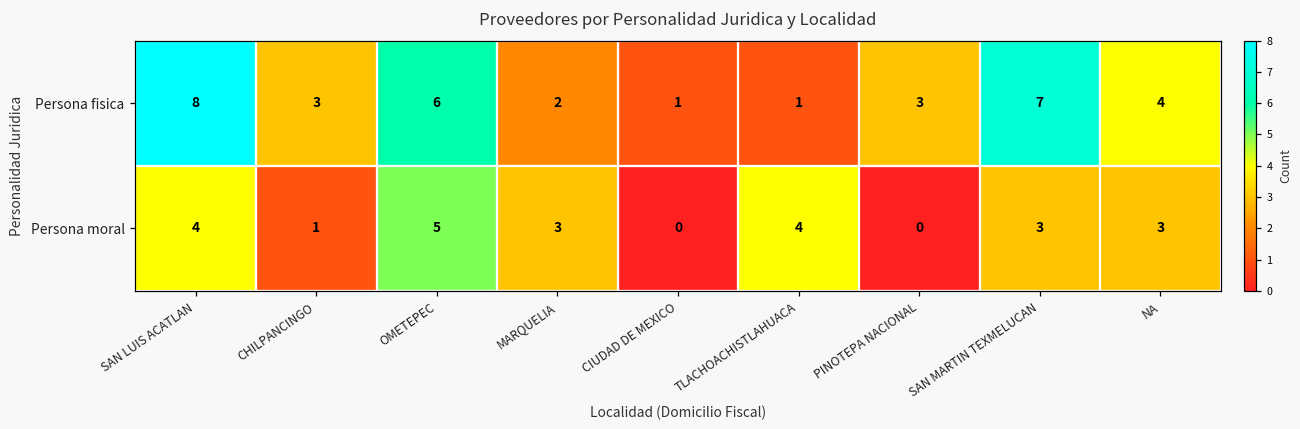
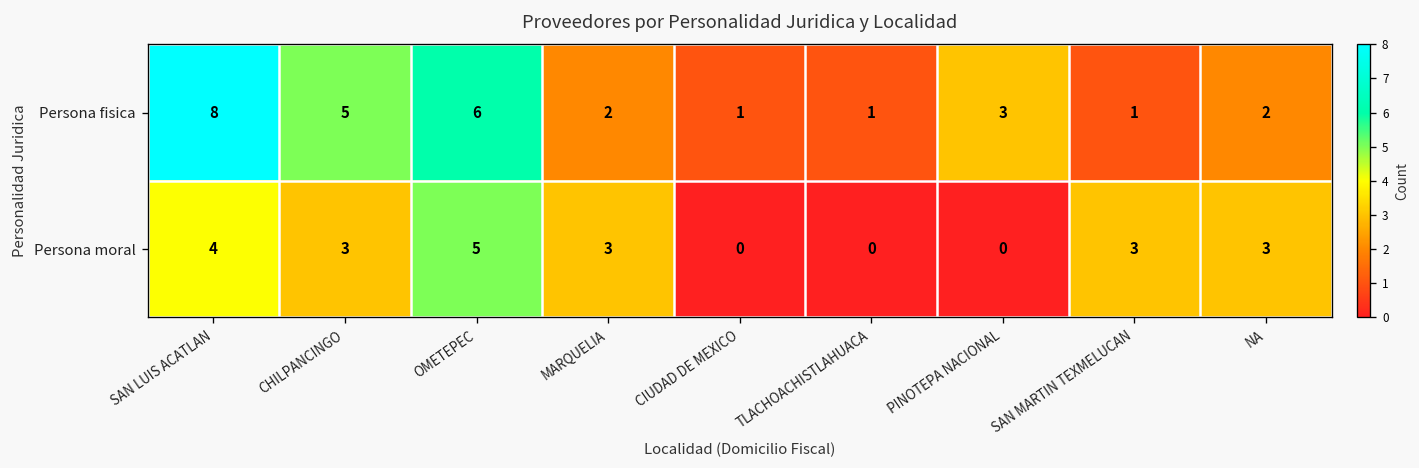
  {
    "Persona fisica": {
      "SAN LUIS ACATLAN": 8,
-     "CHILPANCINGO": 3,
+     "CHILPANCINGO": 5,
      "OMETEPEC": 6,
      "MARQUELIA": 2,
      "CIUDAD DE MEXICO": 1,
      "TLACHOACHISTLAHUACA": 1,
      "PINOTEPA NACIONAL": 3,
-     "SAN MARTIN TEXMELUCAN": 7,
-     "NA": 4
+     "SAN MARTIN TEXMELUCAN": 1,
+     "NA": 2
    },
    "Persona moral": {
      "SAN LUIS ACATLAN": 4,
-     "CHILPANCINGO": 1,
+     "CHILPANCINGO": 3,
      "OMETEPEC": 5,
      "MARQUELIA": 3,
      "CIUDAD DE MEXICO": 0,
-     "TLACHOACHISTLAHUACA": 4,
+     "TLACHOACHISTLAHUACA": 0,
      "PINOTEPA NACIONAL": 0,
      "SAN MARTIN TEXMELUCAN": 3,
      "NA": 3
    }
  }
